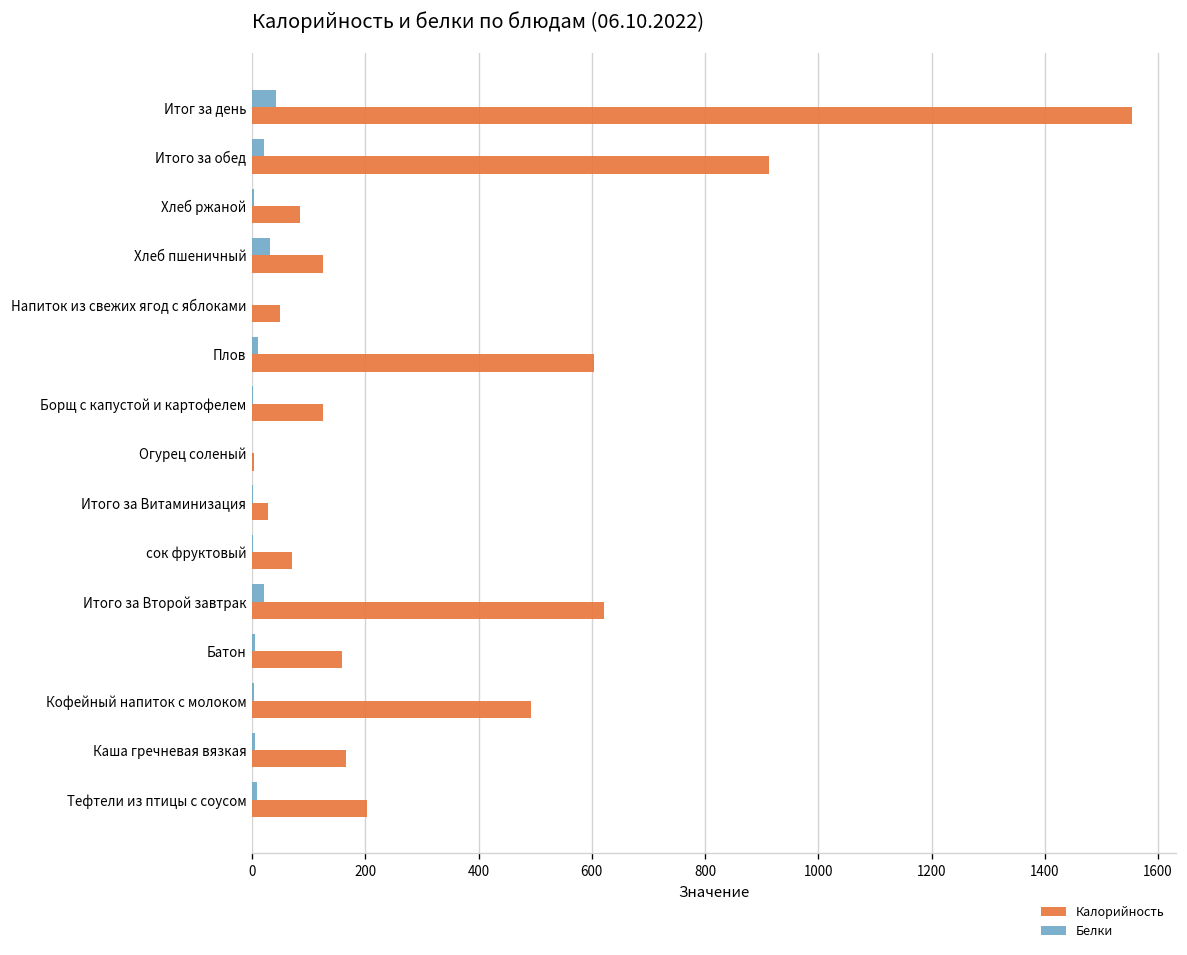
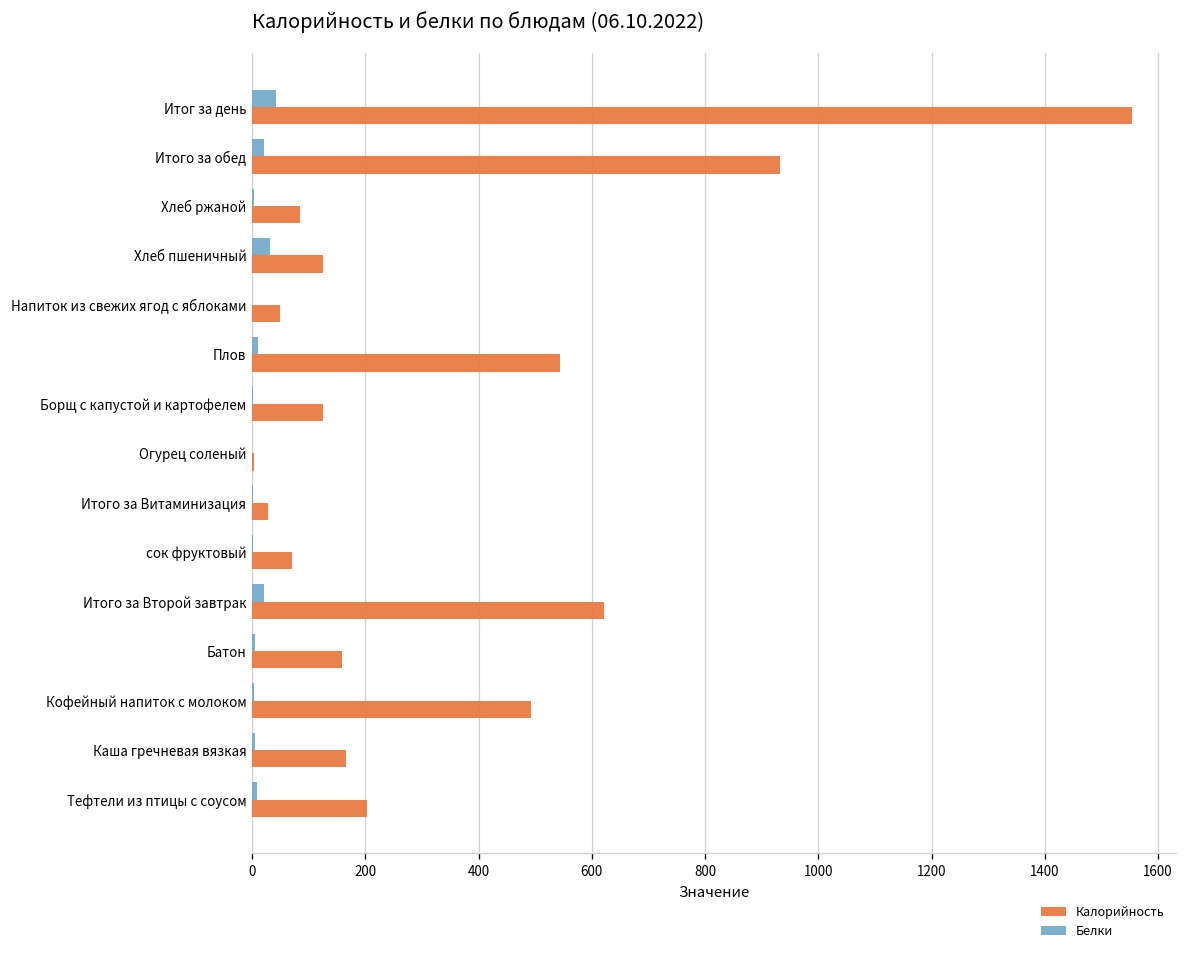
  {
    "Калорийность": {
      "Итог за день": 1550,
-     "Итого за обед": 910,
+     "Итого за обед": 930,
      "Хлеб ржаной": 90,
      "Хлеб пшеничный": 130,
      "Напиток из свежих ягод с яблоками": 50,
-     "Плов": 600,
+     "Плов": 540,
      "Борщ с капустой и картофелем": 130,
      "Итого за Витаминизация": 30,
      "сок фруктовый": 70,
      "Итого за Второй завтрак": 620,
      "Батон": 160,
      "Кофейный напиток с молоком": 490,
      "Каша гречневая вязкая": 170,
      "Тефтели из птицы с соусом": 200
    },
    "Белки": {
      "Итог за день": 40,
      "Итого за обед": 20,
      "Хлеб пшеничный": 30,
      "Плов": 10,
      "Итого за Второй завтрак": 20,
      "Тефтели из птицы с соусом": 10
    }
  }
